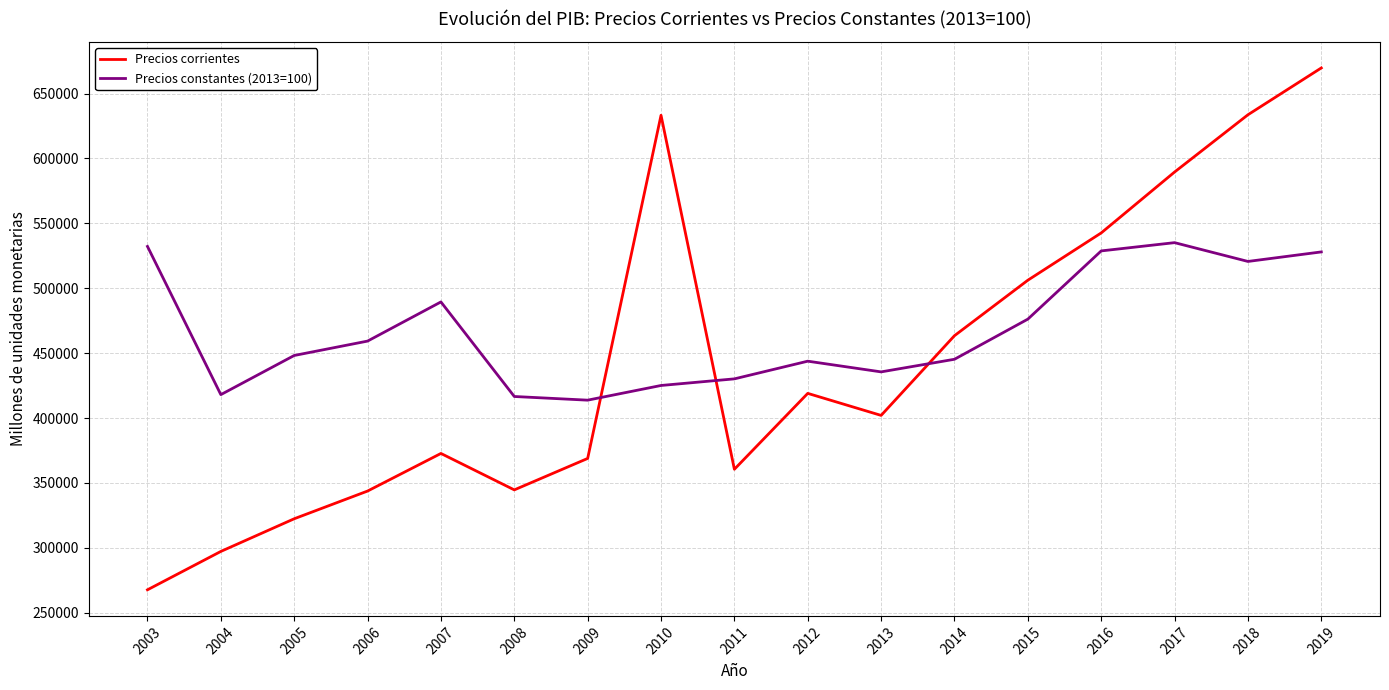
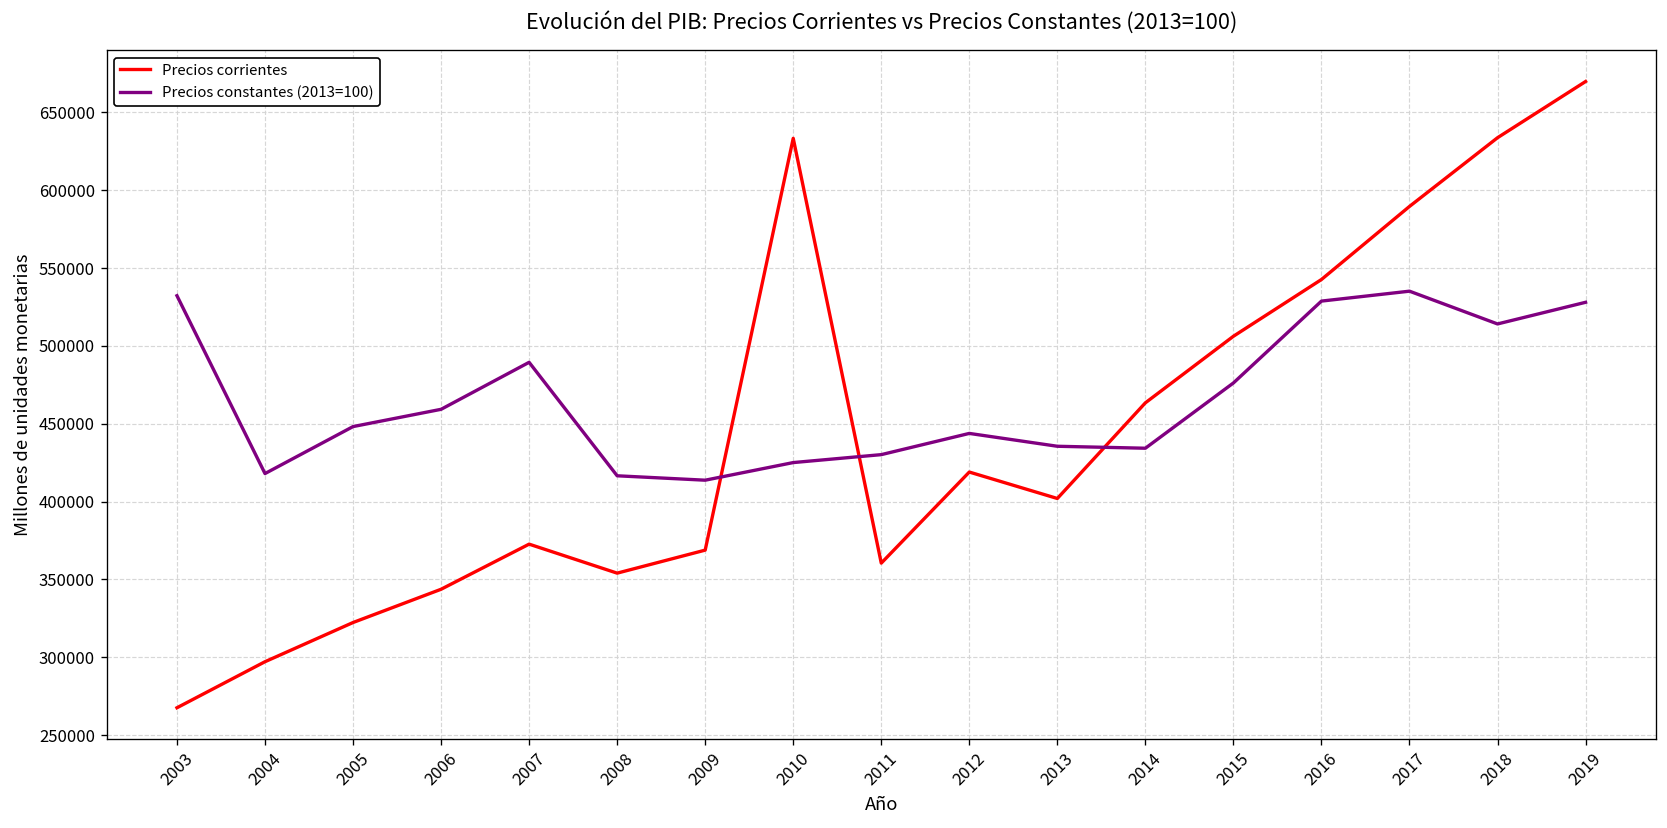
  {
    "Precios corrientes": {
      "2003": 268000,
      "2004": 297000,
      "2005": 322000,
      "2006": 344000,
      "2007": 373000,
-     "2008": 345000,
+     "2008": 354000,
      "2009": 369000,
      "2010": 633000,
      "2011": 361000,
      "2012": 419000,
      "2013": 402000,
      "2014": 463000,
      "2015": 506000,
      "2016": 543000,
      "2017": 590000,
      "2018": 634000,
      "2019": 670000
    },
    "Precios constantes (2013=100)": {
      "2003": 532000,
      "2004": 418000,
      "2005": 448000,
      "2006": 459000,
      "2007": 489000,
      "2008": 417000,
      "2009": 414000,
      "2010": 425000,
      "2011": 430000,
      "2012": 444000,
      "2013": 436000,
-     "2014": 445000,
+     "2014": 434000,
      "2015": 476000,
      "2016": 529000,
      "2017": 535000,
-     "2018": 521000,
+     "2018": 514000,
      "2019": 528000
    }
  }
